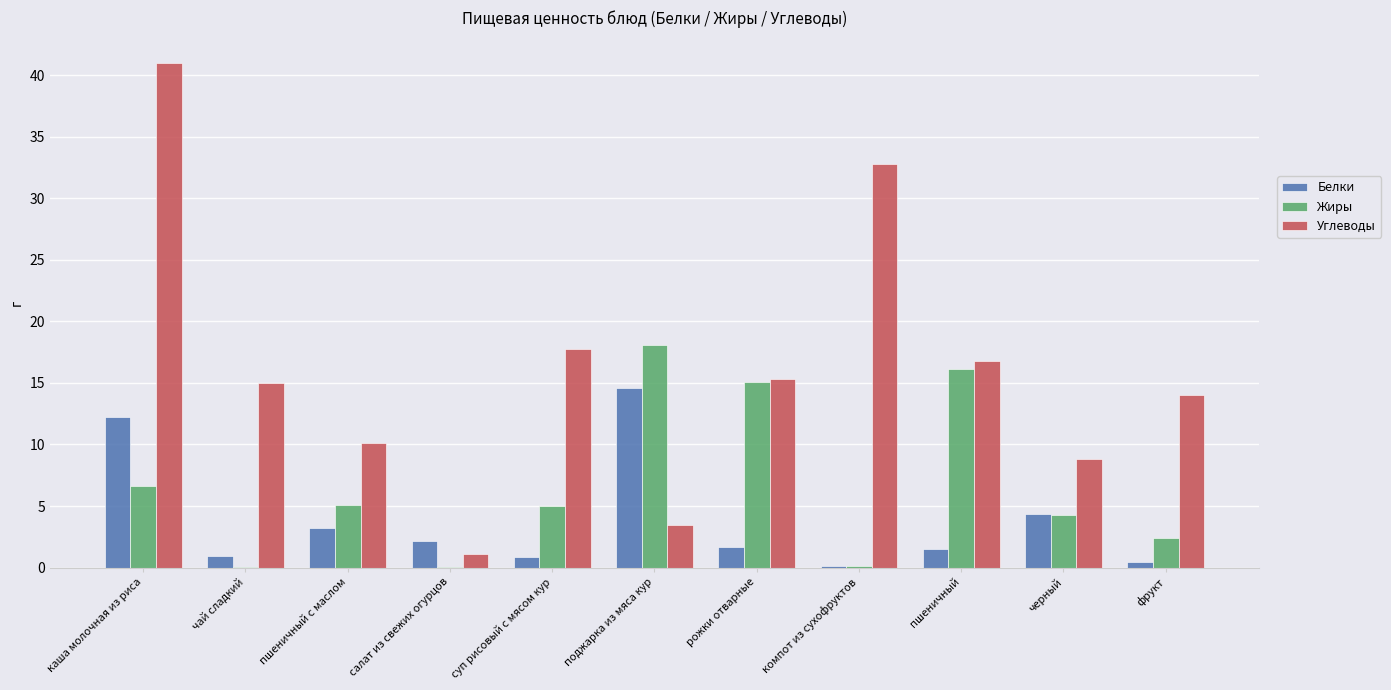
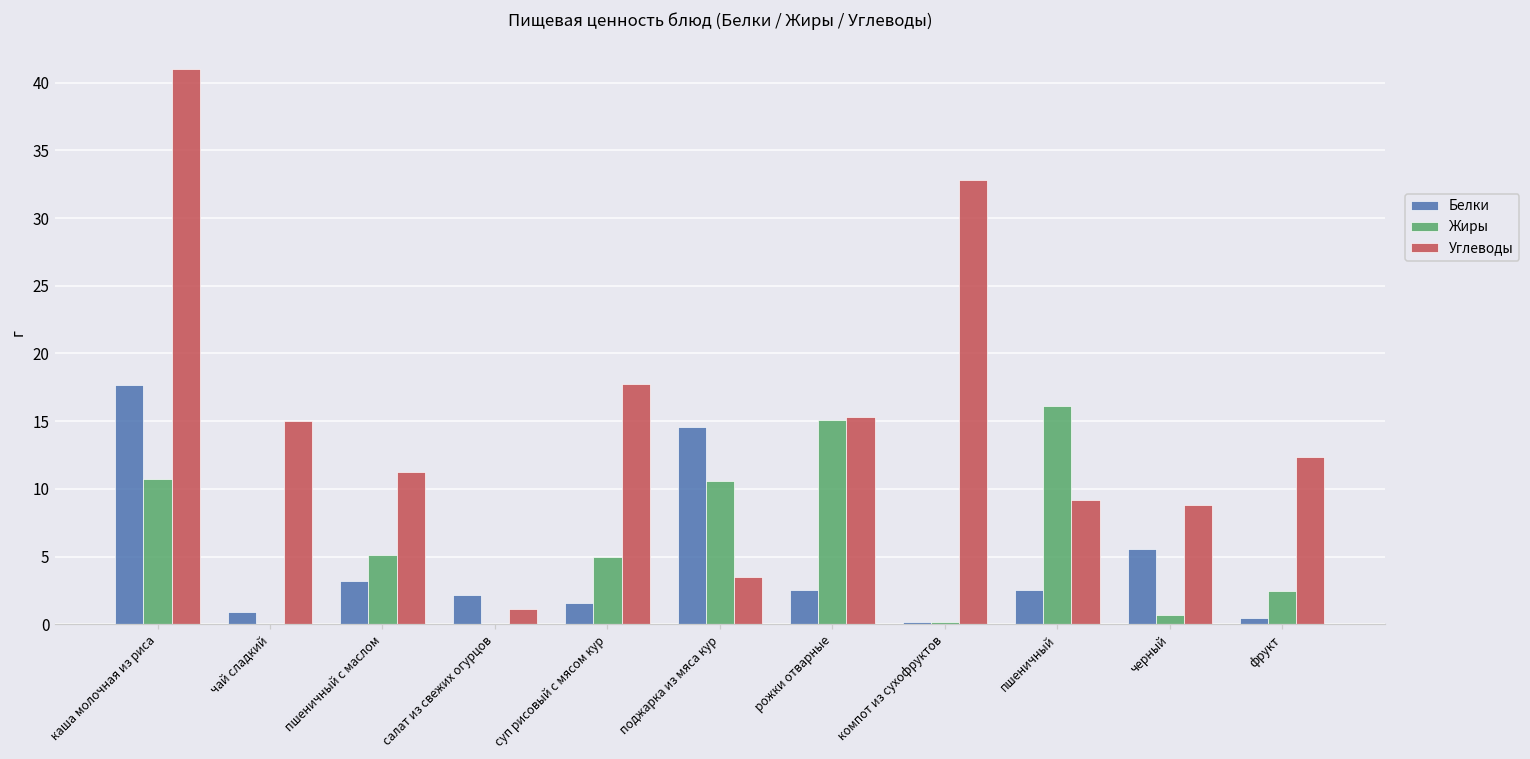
  {
    "Белки": {
-     "каша молочная из риса": 12.2,
+     "каша молочная из риса": 17.7,
      "чай сладкий": 0.9,
      "пшеничный с маслом": 3.2,
      "салат из свежих огурцов": 2.1,
-     "суп рисовый с мясом кур": 0.9,
+     "суп рисовый с мясом кур": 1.6,
      "поджарка из мяса кур": 14.6,
-     "рожки отварные": 1.7,
-     "пшеничный": 1.5,
-     "черный": 4.3,
+     "рожки отварные": 2.5,
+     "пшеничный": 2.5,
+     "черный": 5.5,
      "фрукт": 0.5
    },
    "Жиры": {
-     "каша молочная из риса": 6.6,
+     "каша молочная из риса": 10.7,
      "пшеничный с маслом": 5.1,
      "суп рисовый с мясом кур": 5.0,
-     "поджарка из мяса кур": 18.1,
+     "поджарка из мяса кур": 10.6,
      "рожки отварные": 15.1,
      "пшеничный": 16.1,
-     "черный": 4.3,
+     "черный": 0.7,
      "фрукт": 2.4
    },
    "Углеводы": {
      "каша молочная из риса": 41.0,
      "чай сладкий": 15.0,
-     "пшеничный с маслом": 10.1,
+     "пшеничный с маслом": 11.3,
      "салат из свежих огурцов": 1.1,
      "суп рисовый с мясом кур": 17.8,
      "поджарка из мяса кур": 3.5,
      "рожки отварные": 15.3,
      "компот из сухофруктов": 32.8,
-     "пшеничный": 16.8,
+     "пшеничный": 9.2,
      "черный": 8.8,
-     "фрукт": 14.0
+     "фрукт": 12.4
    }
  }
